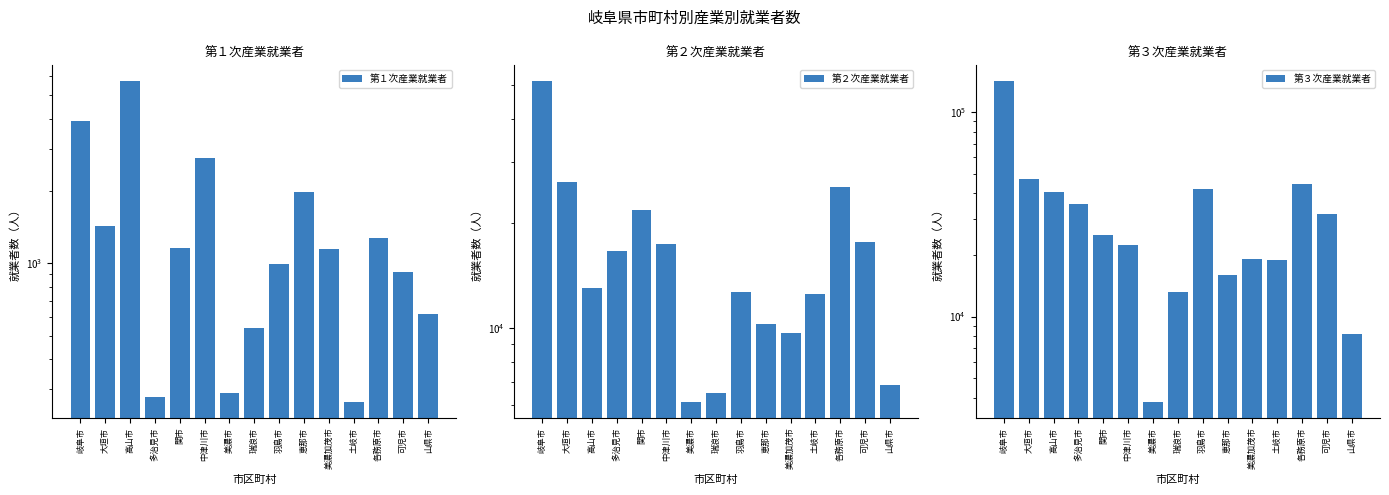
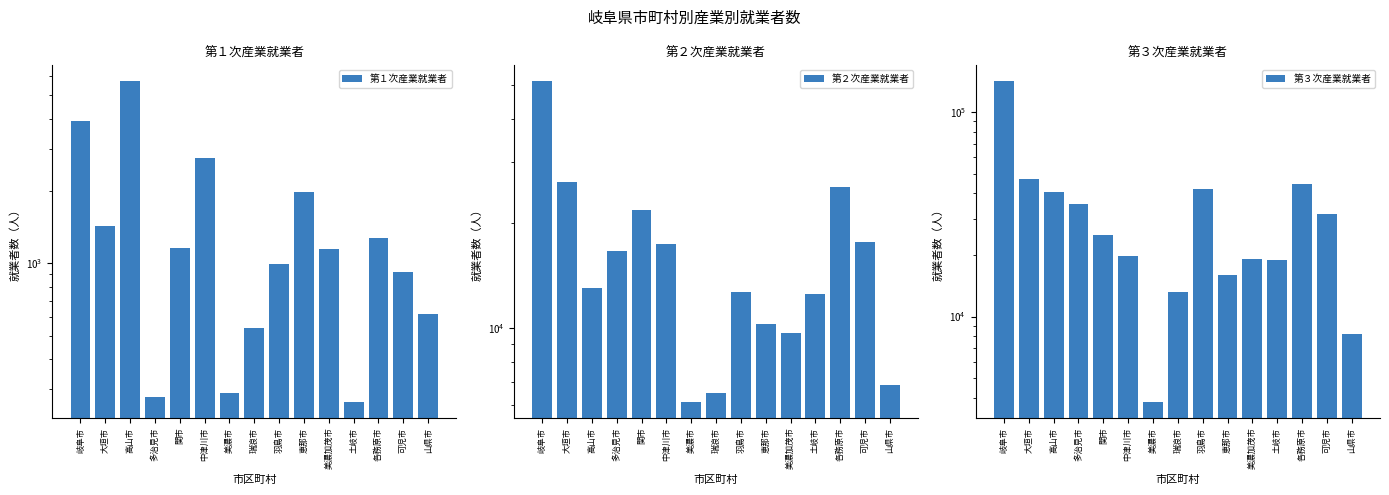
  {
    "第３次産業就業者": {
      "岐阜市": 140000,
      "大垣市": 47000,
      "高山市": 41000,
      "多治見市": 36000,
      "関市": 25000,
-     "中津川市": 22000,
+     "中津川市": 20000,
      "美濃市": 3800,
      "瑞浪市": 13000,
      "羽島市": 42000,
      "恵那市": 16000,
      "美濃加茂市": 19000,
      "土岐市": 19000,
      "各務原市": 45000,
      "可児市": 32000,
      "山県市": 8200
    }
  }
